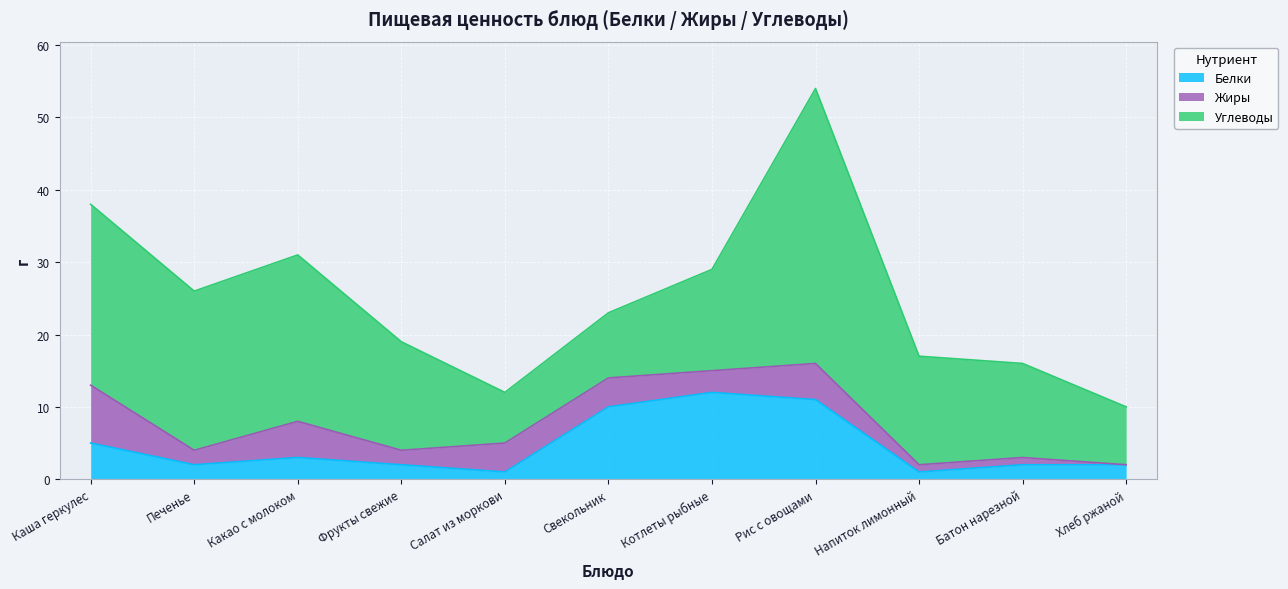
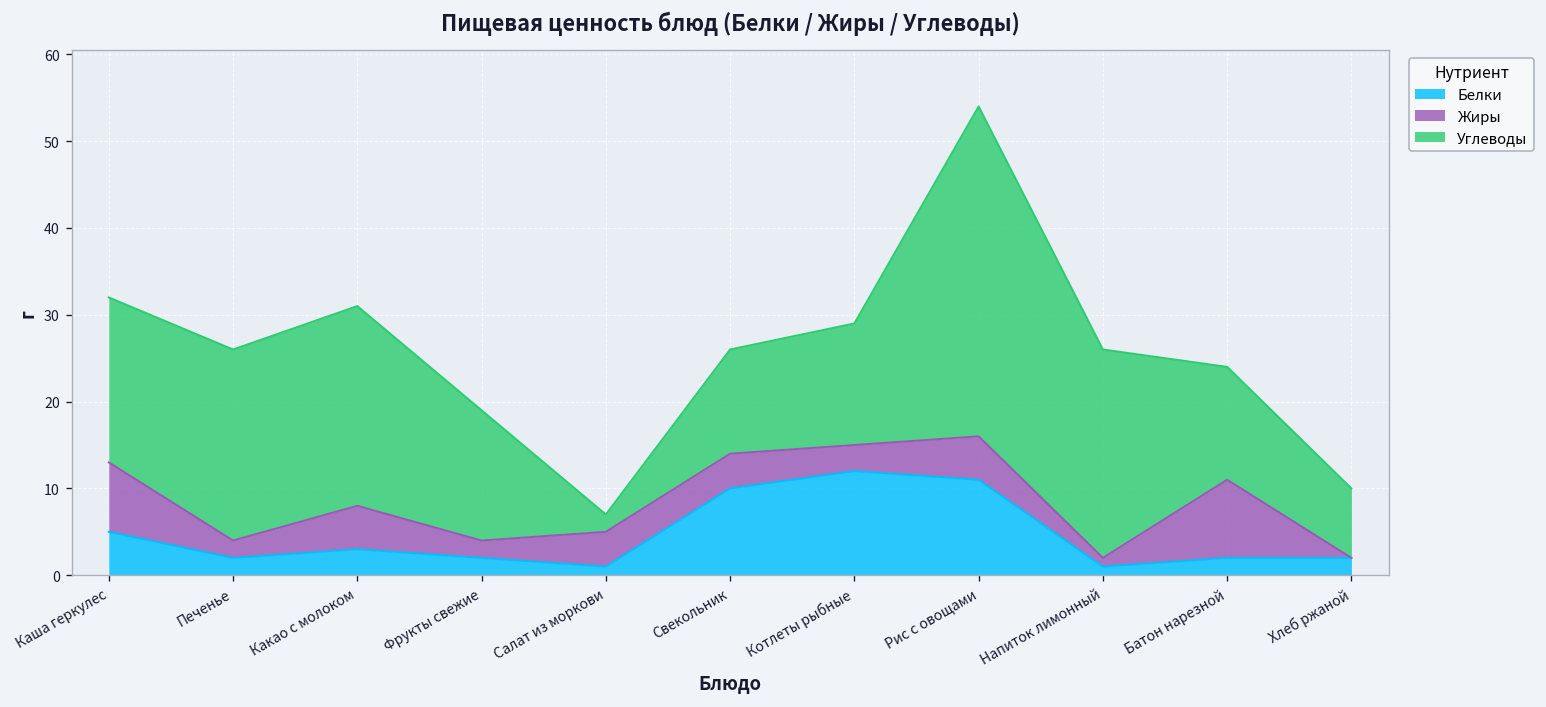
  {
    "Белки": {
      "Каша геркулес": 5,
      "Печенье": 2,
      "Какао с молоком": 3,
      "Фрукты свежие": 2,
      "Салат из моркови": 1,
      "Свекольник": 10,
      "Котлеты рыбные": 12,
      "Рис с овощами": 11,
      "Напиток лимонный": 1,
      "Батон нарезной": 2
    },
    "Жиры": {
      "Каша геркулес": 8,
      "Печенье": 2,
      "Какао с молоком": 5,
      "Фрукты свежие": 2,
      "Салат из моркови": 4,
      "Свекольник": 4,
      "Котлеты рыбные": 3,
      "Рис с овощами": 5,
      "Напиток лимонный": 1,
-     "Батон нарезной": 1
+     "Батон нарезной": 9
    },
    "Углеводы": {
-     "Каша геркулес": 25,
+     "Каша геркулес": 19,
      "Печенье": 22,
      "Какао с молоком": 23,
      "Фрукты свежие": 15,
-     "Салат из моркови": 7,
-     "Свекольник": 9,
+     "Салат из моркови": 2,
+     "Свекольник": 12,
      "Котлеты рыбные": 14,
      "Рис с овощами": 38,
-     "Напиток лимонный": 15,
+     "Напиток лимонный": 24,
      "Батон нарезной": 13,
      "Хлеб ржаной": 8
    }
  }
